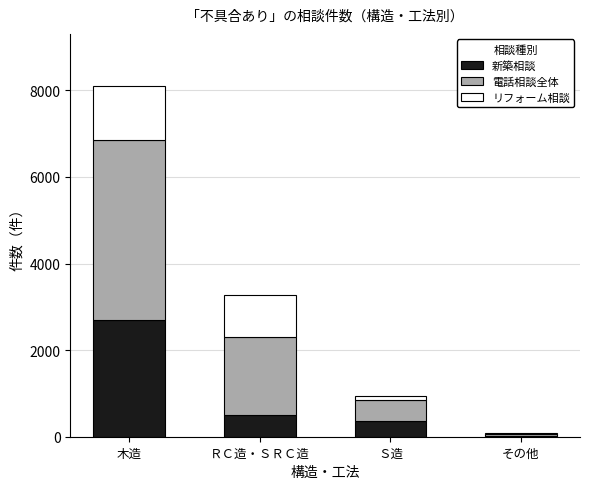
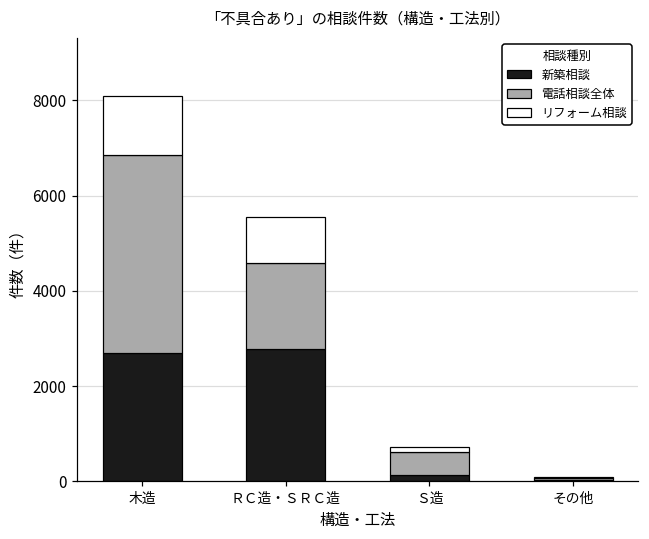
  {
    "新築相談": {
      "木造": 2700,
-     "ＲＣ造・ＳＲＣ造": 500,
-     "Ｓ造": 400
+     "ＲＣ造・ＳＲＣ造": 2800,
+     "Ｓ造": 100
    },
    "電話相談全体": {
      "木造": 4200,
      "ＲＣ造・ＳＲＣ造": 1800,
      "Ｓ造": 500
    },
    "リフォーム相談": {
      "木造": 1200,
      "ＲＣ造・ＳＲＣ造": 1000,
      "Ｓ造": 100
    }
  }
